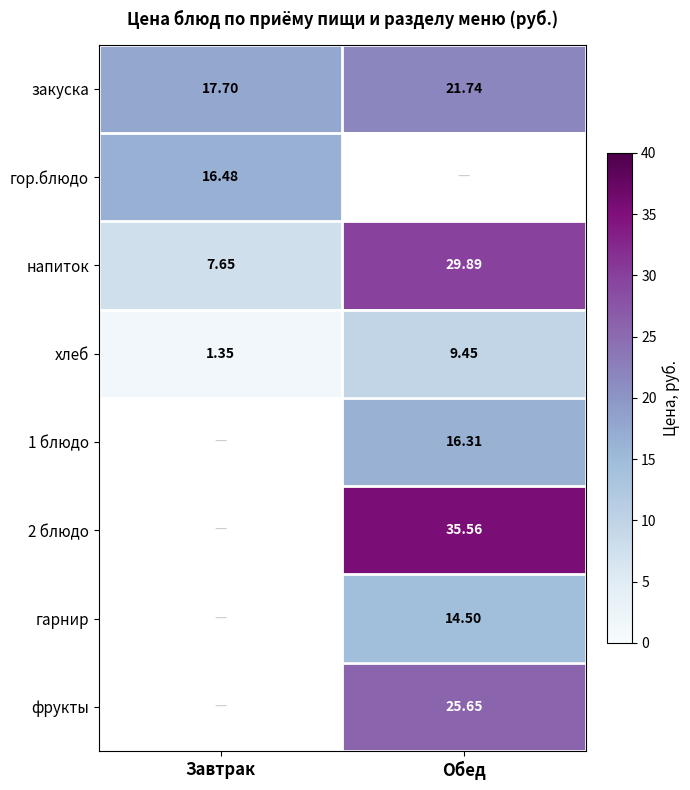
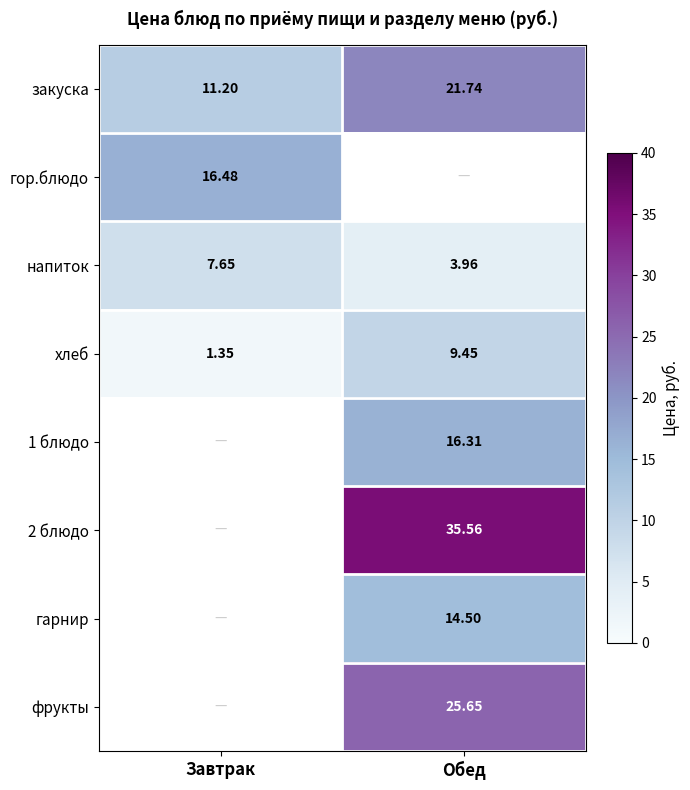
  {
    "закуска": {
-     "Завтрак": 17.70,
+     "Завтрак": 11.20,
      "Обед": 21.74
    },
    "гор.блюдо": {
      "Завтрак": 16.48
    },
    "напиток": {
      "Завтрак": 7.65,
-     "Обед": 29.89
+     "Обед": 3.96
    },
    "хлеб": {
      "Завтрак": 1.35,
      "Обед": 9.45
    },
    "1 блюдо": {
      "Обед": 16.31
    },
    "2 блюдо": {
      "Обед": 35.56
    },
    "гарнир": {
      "Обед": 14.50
    },
    "фрукты": {
      "Обед": 25.65
    }
  }
